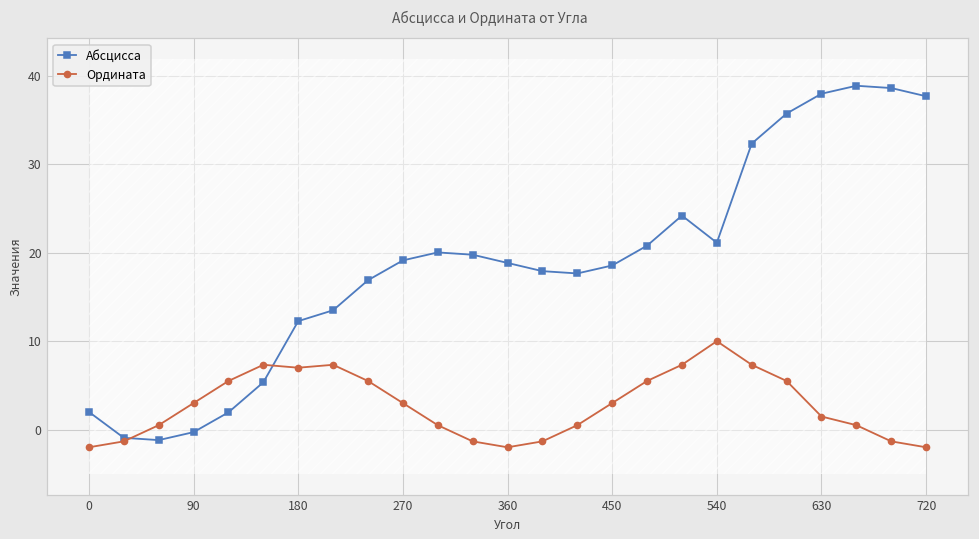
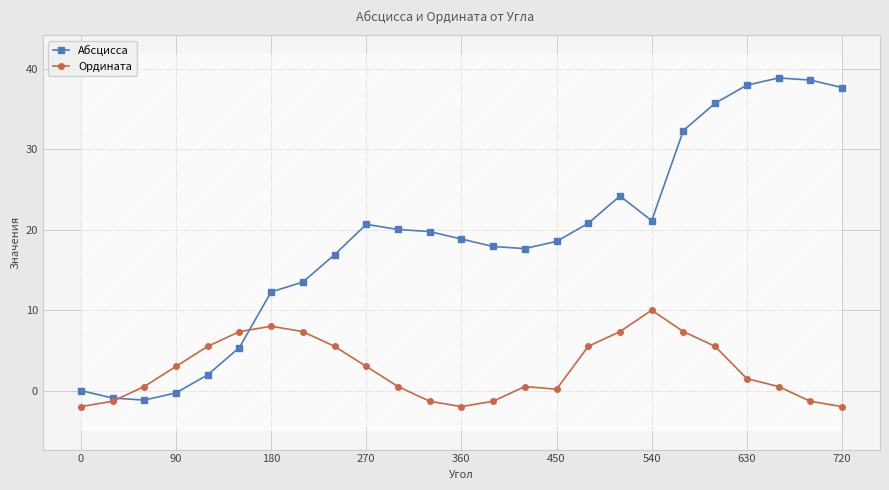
  {
    "Абсцисса": {
-     "0": 2,
+     "0": 0,
      "90": 0,
      "180": 12,
-     "270": 19,
+     "270": 21,
      "360": 19,
      "450": 19,
      "540": 21,
      "630": 38,
      "720": 38
    },
    "Ордината": {
      "0": -2,
      "90": 3,
-     "180": 7,
+     "180": 8,
      "270": 3,
      "360": -2,
-     "450": 3,
+     "450": 0,
      "540": 10,
      "630": 1,
      "720": -2
    }
  }
